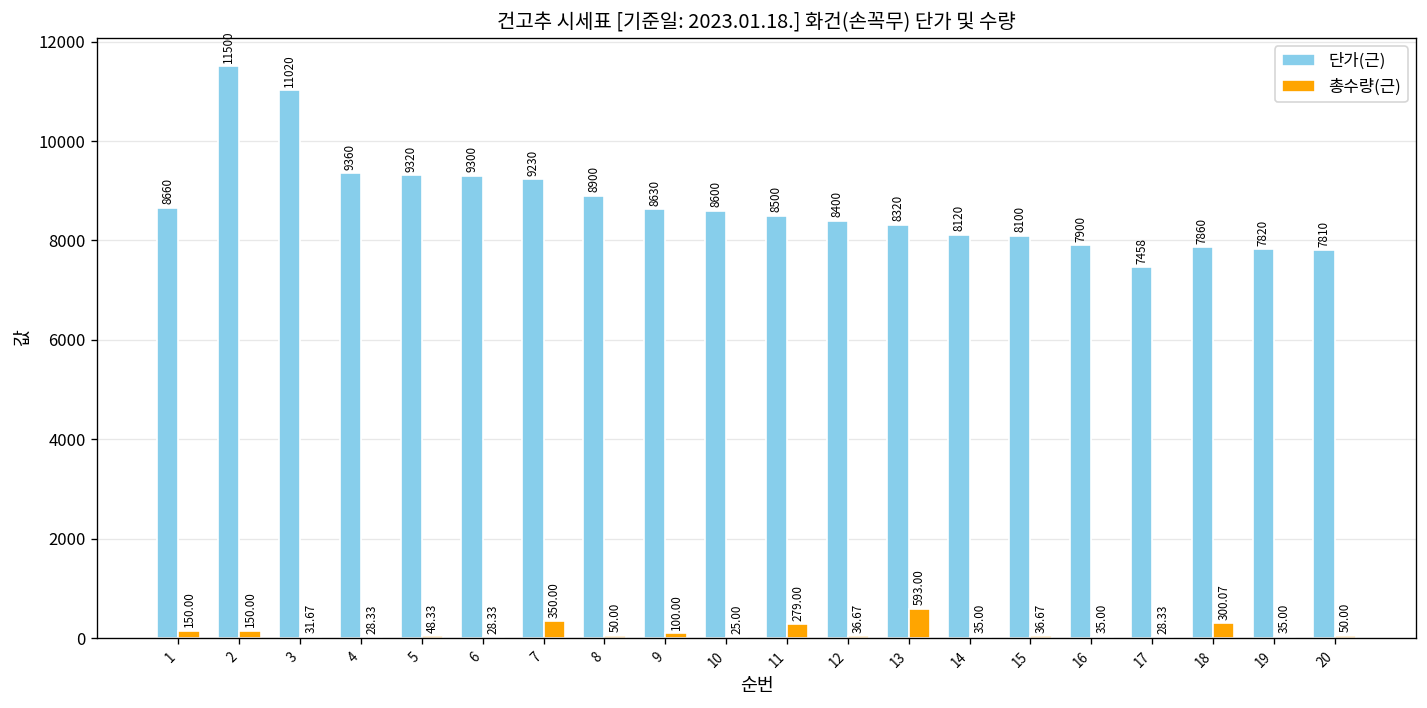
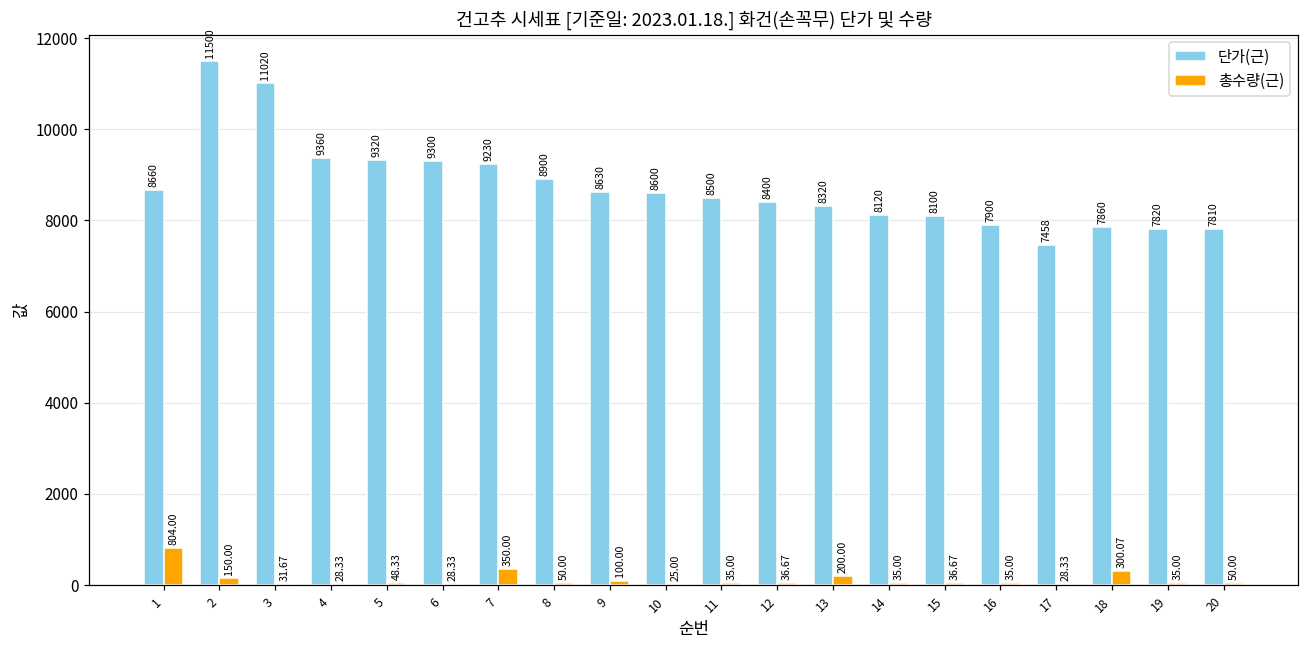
  {
    "단가(근)": {
      "1": 8660,
      "2": 11500,
      "3": 11020,
      "4": 9360,
      "5": 9320,
      "6": 9300,
      "7": 9230,
      "8": 8900,
      "9": 8630,
      "10": 8600,
      "11": 8500,
      "12": 8400,
      "13": 8320,
      "14": 8120,
      "15": 8100,
      "16": 7900,
      "17": 7458,
      "18": 7860,
      "19": 7820,
      "20": 7810
    },
    "총수량(근)": {
-     "1": 150.00,
+     "1": 804.00,
      "2": 150.00,
      "3": 31.67,
      "4": 28.33,
      "5": 48.33,
      "6": 28.33,
      "7": 350.00,
      "8": 50.00,
      "9": 100.00,
      "10": 25.00,
-     "11": 279.00,
+     "11": 35.00,
      "12": 36.67,
-     "13": 593.00,
+     "13": 200.00,
      "14": 35.00,
      "15": 36.67,
      "16": 35.00,
      "17": 28.33,
      "18": 300.07,
      "19": 35.00,
      "20": 50.00
    }
  }
